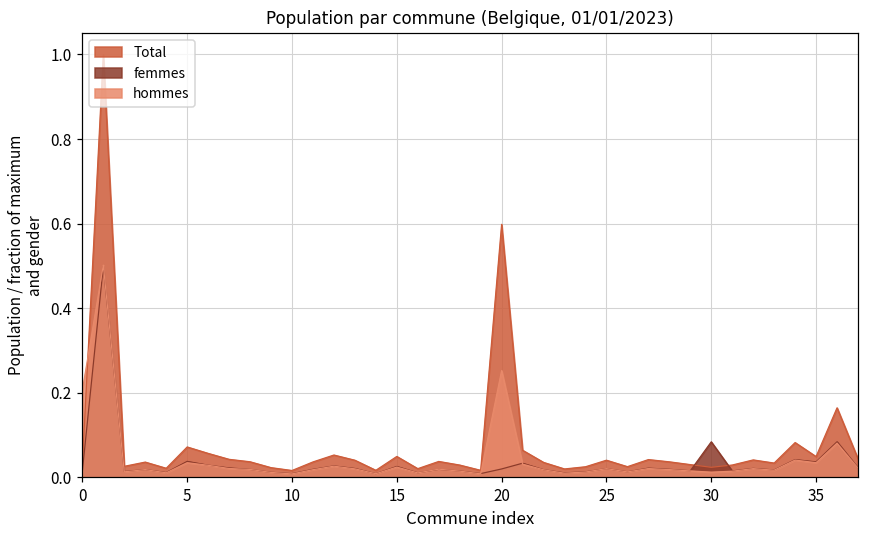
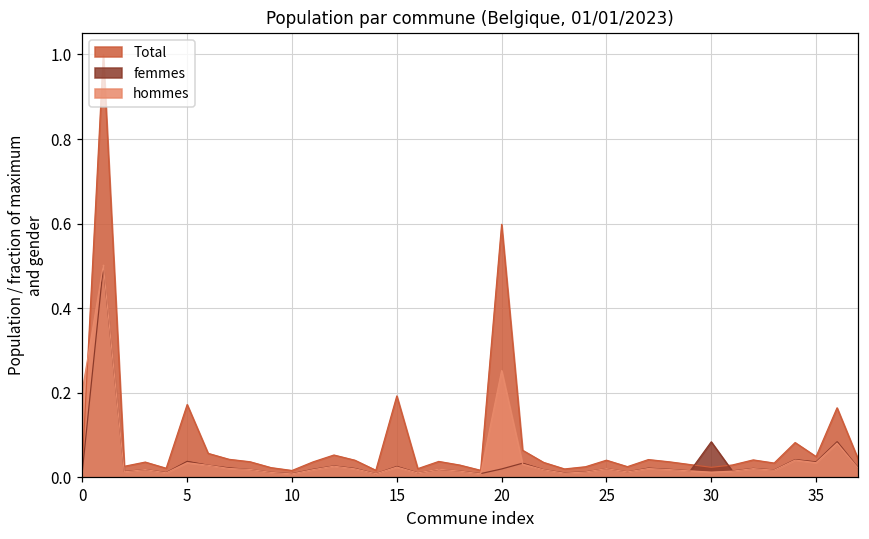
  {
    "Total": {
      "0": 0.03,
-     "5": 0.07,
+     "5": 0.17,
      "10": 0.02,
-     "15": 0.05,
+     "15": 0.19,
      "20": 0.60,
      "25": 0.04,
      "30": 0.02,
      "35": 0.05
    },
    "femmes": {
      "0": 0.01,
      "20": 0.02,
      "30": 0.08
    },
    "hommes": {
      "0": 0.21,
      "20": 0.25,
      "30": 0.01
    }
  }
